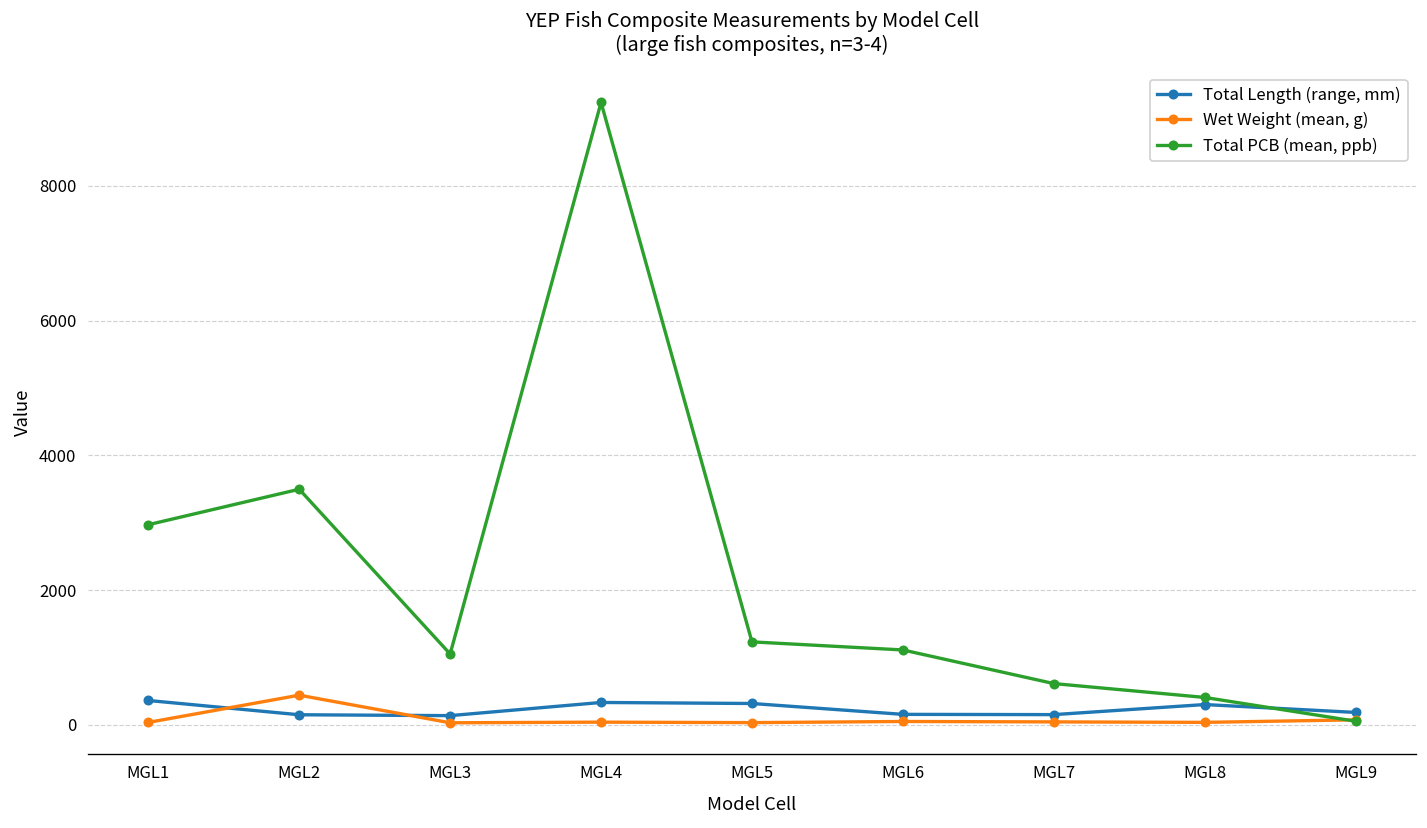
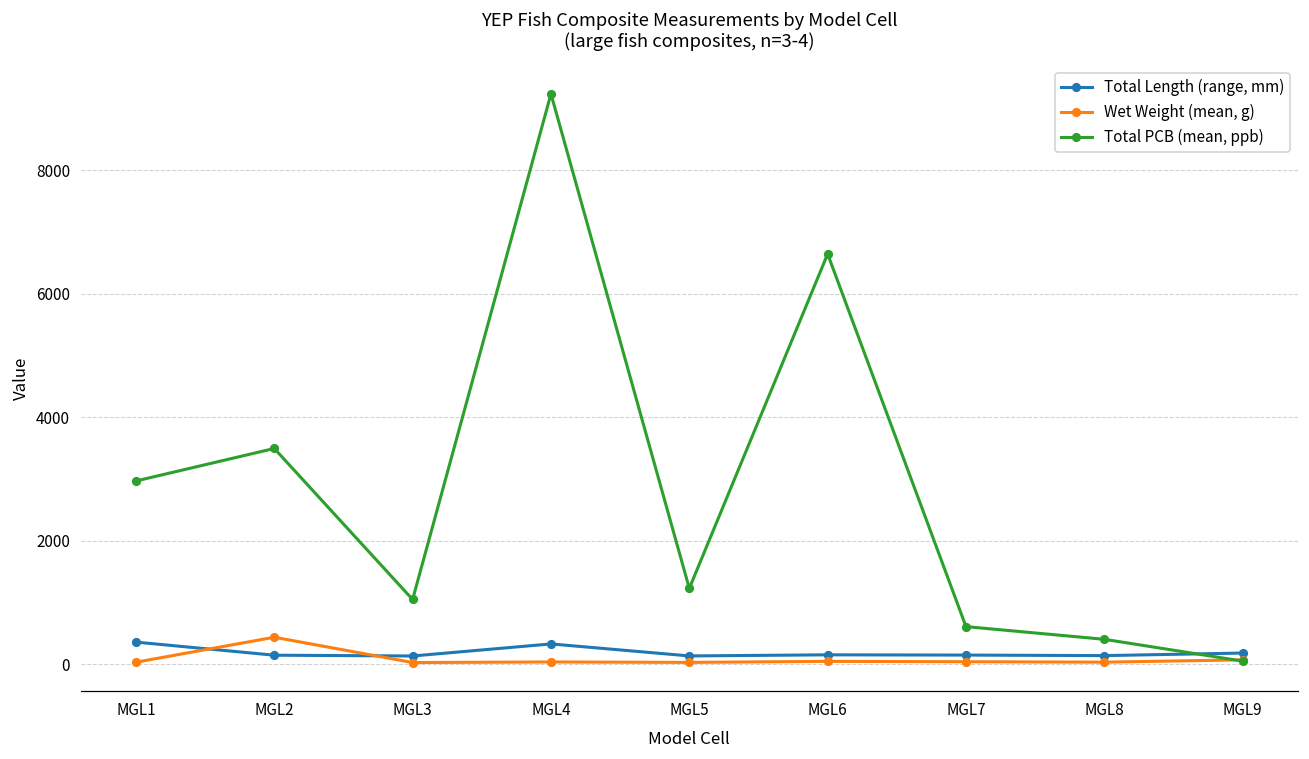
  {
    "Total Length (range, mm)": {
      "MGL1": 400,
      "MGL2": 100,
      "MGL3": 100,
      "MGL4": 300,
-     "MGL5": 300,
+     "MGL5": 100,
      "MGL6": 200,
      "MGL7": 100,
-     "MGL8": 300,
+     "MGL8": 100,
      "MGL9": 200
    },
    "Wet Weight (mean, g)": {
      "MGL1": 0,
      "MGL2": 400,
      "MGL3": 0,
      "MGL4": 0,
      "MGL5": 0,
      "MGL6": 0,
      "MGL7": 0,
      "MGL8": 0
    },
    "Total PCB (mean, ppb)": {
      "MGL1": 3000,
      "MGL2": 3500,
      "MGL3": 1100,
      "MGL4": 9200,
      "MGL5": 1200,
-     "MGL6": 1100,
+     "MGL6": 6600,
      "MGL7": 600,
      "MGL8": 400
    }
  }
